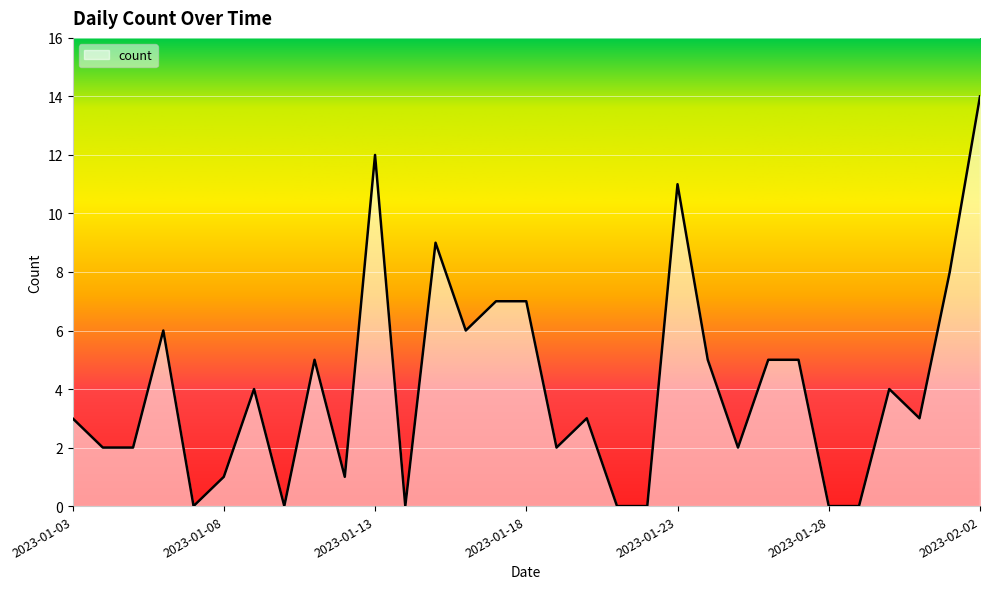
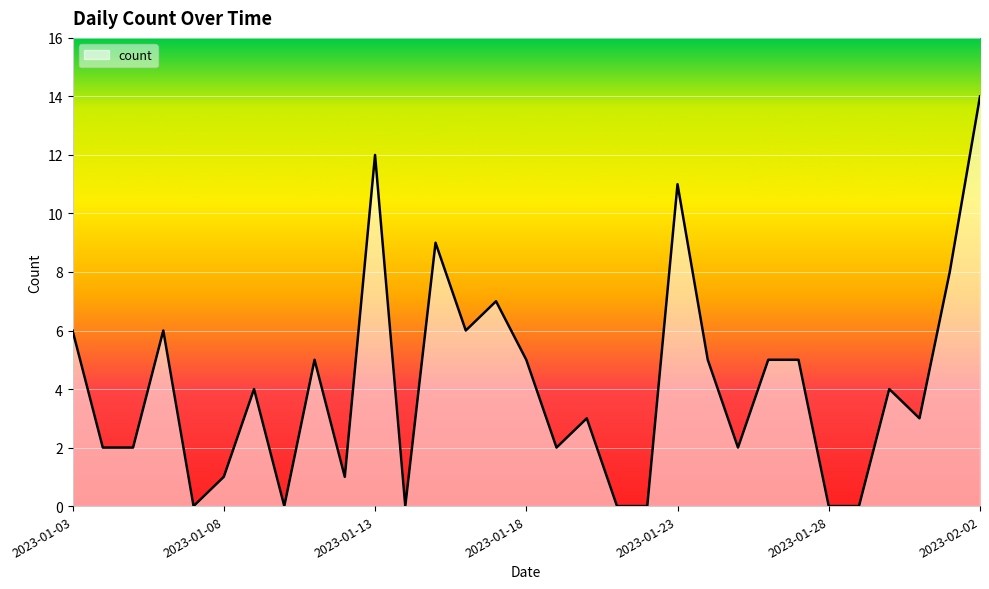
  {
-   "2023-01-03": 3,
+   "2023-01-03": 6,
    "2023-01-08": 1,
    "2023-01-13": 12,
-   "2023-01-18": 7,
+   "2023-01-18": 5,
    "2023-01-23": 11,
    "2023-01-28": 0,
    "2023-02-02": 14
  }
